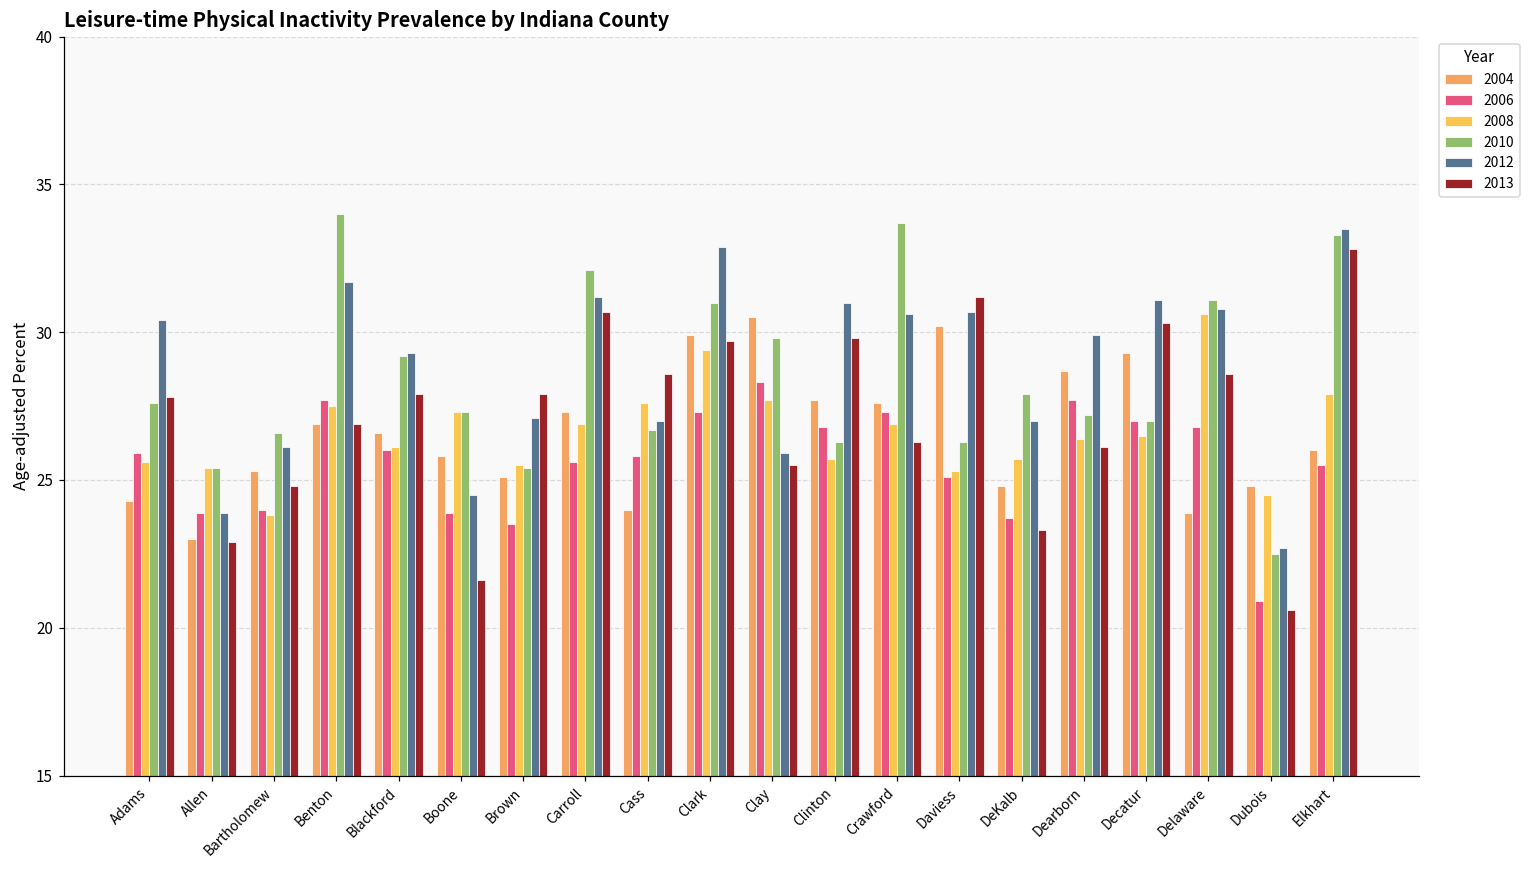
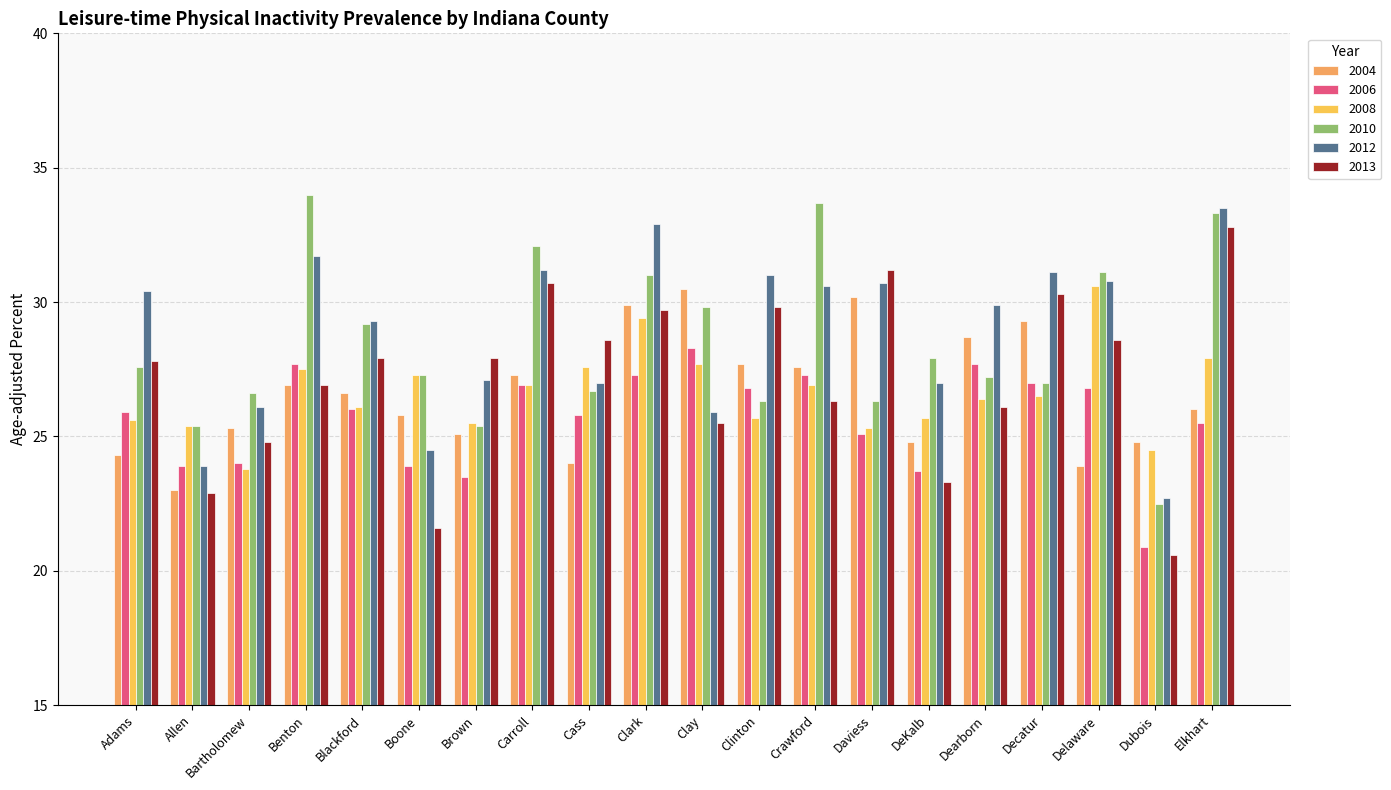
  {
    "2006": {
      "Adams": 25.9,
      "Allen": 23.9,
      "Bartholomew": 24.0,
      "Benton": 27.7,
      "Blackford": 26.0,
      "Boone": 23.9,
      "Brown": 23.5,
-     "Carroll": 25.6,
+     "Carroll": 26.9,
      "Cass": 25.8,
      "Clark": 27.3,
      "Clay": 28.3,
      "Clinton": 26.8,
      "Crawford": 27.3,
      "Daviess": 25.1,
      "DeKalb": 23.7,
      "Dearborn": 27.7,
      "Decatur": 27.0,
      "Delaware": 26.8,
      "Dubois": 20.9,
      "Elkhart": 25.5
    },
    "2010": {
      "Adams": 27.6,
      "Allen": 25.4,
      "Bartholomew": 26.6,
      "Benton": 34.0,
      "Blackford": 29.2,
      "Boone": 27.3,
      "Brown": 25.4,
      "Carroll": 32.1,
      "Cass": 26.7,
      "Clark": 31.0,
      "Clay": 29.8,
      "Clinton": 26.3,
      "Crawford": 33.7,
      "Daviess": 26.3,
      "DeKalb": 27.9,
      "Dearborn": 27.2,
      "Decatur": 27.0,
      "Delaware": 31.1,
      "Dubois": 22.5,
      "Elkhart": 33.3
    },
    "2012": {
      "Adams": 30.4,
      "Allen": 23.9,
      "Bartholomew": 26.1,
      "Benton": 31.7,
      "Blackford": 29.3,
      "Boone": 24.5,
      "Brown": 27.1,
      "Carroll": 31.2,
      "Cass": 27.0,
      "Clark": 32.9,
      "Clay": 25.9,
      "Clinton": 31.0,
      "Crawford": 30.6,
      "Daviess": 30.7,
      "DeKalb": 27.0,
      "Dearborn": 29.9,
      "Decatur": 31.1,
      "Delaware": 30.8,
      "Dubois": 22.7,
      "Elkhart": 33.5
    },
    "2013": {
      "Adams": 27.8,
      "Allen": 22.9,
      "Bartholomew": 24.8,
      "Benton": 26.9,
      "Blackford": 27.9,
      "Boone": 21.6,
      "Brown": 27.9,
      "Carroll": 30.7,
      "Cass": 28.6,
      "Clark": 29.7,
      "Clay": 25.5,
      "Clinton": 29.8,
      "Crawford": 26.3,
      "Daviess": 31.2,
      "DeKalb": 23.3,
      "Dearborn": 26.1,
      "Decatur": 30.3,
      "Delaware": 28.6,
      "Dubois": 20.6,
      "Elkhart": 32.8
    }
  }
